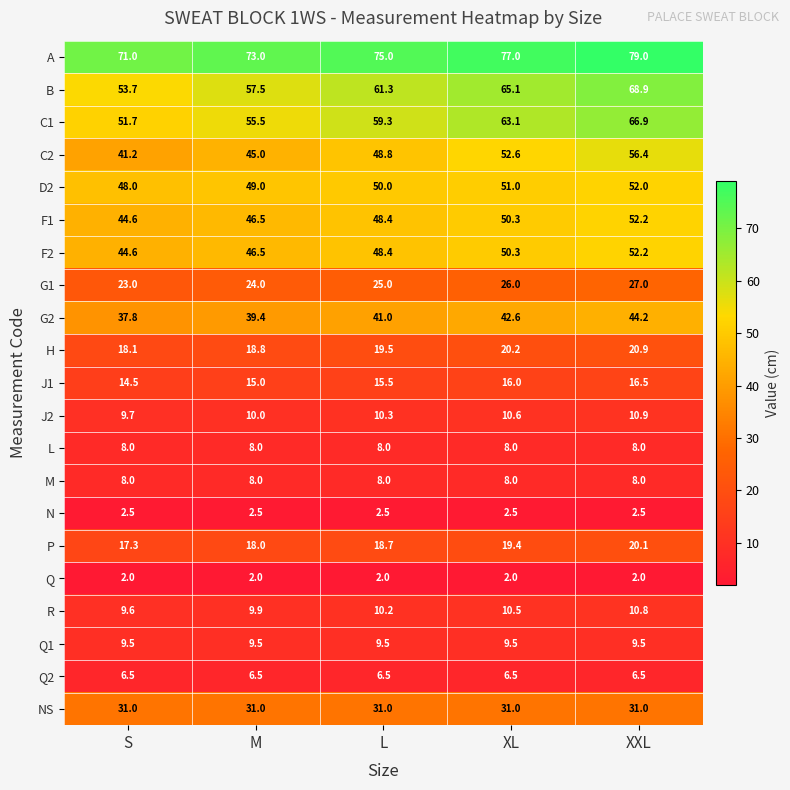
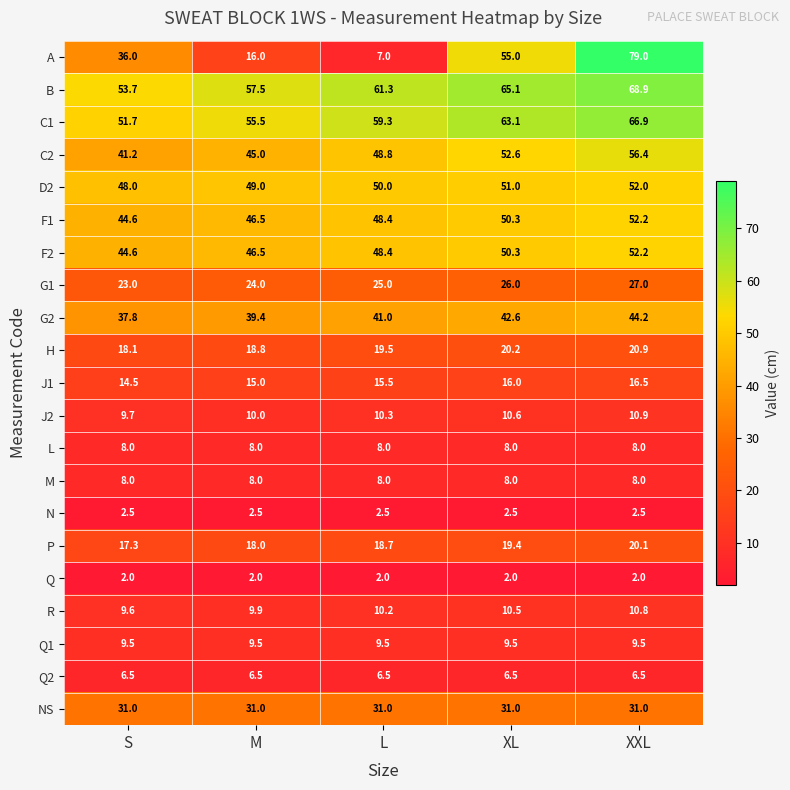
  {
    "A": {
-     "S": 71.0,
-     "M": 73.0,
-     "L": 75.0,
-     "XL": 77.0,
+     "S": 36.0,
+     "M": 16.0,
+     "L": 7.0,
+     "XL": 55.0,
      "XXL": 79.0
    },
    "B": {
      "S": 53.7,
      "M": 57.5,
      "L": 61.3,
      "XL": 65.1,
      "XXL": 68.9
    },
    "C1": {
      "S": 51.7,
      "M": 55.5,
      "L": 59.3,
      "XL": 63.1,
      "XXL": 66.9
    },
    "C2": {
      "S": 41.2,
      "M": 45.0,
      "L": 48.8,
      "XL": 52.6,
      "XXL": 56.4
    },
    "D2": {
      "S": 48.0,
      "M": 49.0,
      "L": 50.0,
      "XL": 51.0,
      "XXL": 52.0
    },
    "F1": {
      "S": 44.6,
      "M": 46.5,
      "L": 48.4,
      "XL": 50.3,
      "XXL": 52.2
    },
    "F2": {
      "S": 44.6,
      "M": 46.5,
      "L": 48.4,
      "XL": 50.3,
      "XXL": 52.2
    },
    "G1": {
      "S": 23.0,
      "M": 24.0,
      "L": 25.0,
      "XL": 26.0,
      "XXL": 27.0
    },
    "G2": {
      "S": 37.8,
      "M": 39.4,
      "L": 41.0,
      "XL": 42.6,
      "XXL": 44.2
    },
    "H": {
      "S": 18.1,
      "M": 18.8,
      "L": 19.5,
      "XL": 20.2,
      "XXL": 20.9
    },
    "J1": {
      "S": 14.5,
      "M": 15.0,
      "L": 15.5,
      "XL": 16.0,
      "XXL": 16.5
    },
    "J2": {
      "S": 9.7,
      "M": 10.0,
      "L": 10.3,
      "XL": 10.6,
      "XXL": 10.9
    },
    "L": {
      "S": 8.0,
      "M": 8.0,
      "L": 8.0,
      "XL": 8.0,
      "XXL": 8.0
    },
    "M": {
      "S": 8.0,
      "M": 8.0,
      "L": 8.0,
      "XL": 8.0,
      "XXL": 8.0
    },
    "N": {
      "S": 2.5,
      "M": 2.5,
      "L": 2.5,
      "XL": 2.5,
      "XXL": 2.5
    },
    "P": {
      "S": 17.3,
      "M": 18.0,
      "L": 18.7,
      "XL": 19.4,
      "XXL": 20.1
    },
    "Q": {
      "S": 2.0,
      "M": 2.0,
      "L": 2.0,
      "XL": 2.0,
      "XXL": 2.0
    },
    "R": {
      "S": 9.6,
      "M": 9.9,
      "L": 10.2,
      "XL": 10.5,
      "XXL": 10.8
    },
    "Q1": {
      "S": 9.5,
      "M": 9.5,
      "L": 9.5,
      "XL": 9.5,
      "XXL": 9.5
    },
    "Q2": {
      "S": 6.5,
      "M": 6.5,
      "L": 6.5,
      "XL": 6.5,
      "XXL": 6.5
    },
    "NS": {
      "S": 31.0,
      "M": 31.0,
      "L": 31.0,
      "XL": 31.0,
      "XXL": 31.0
    }
  }
